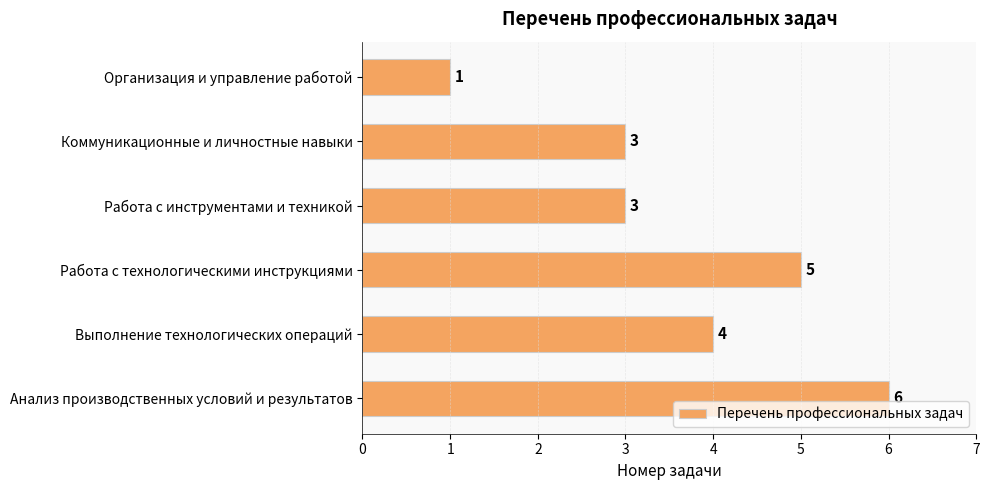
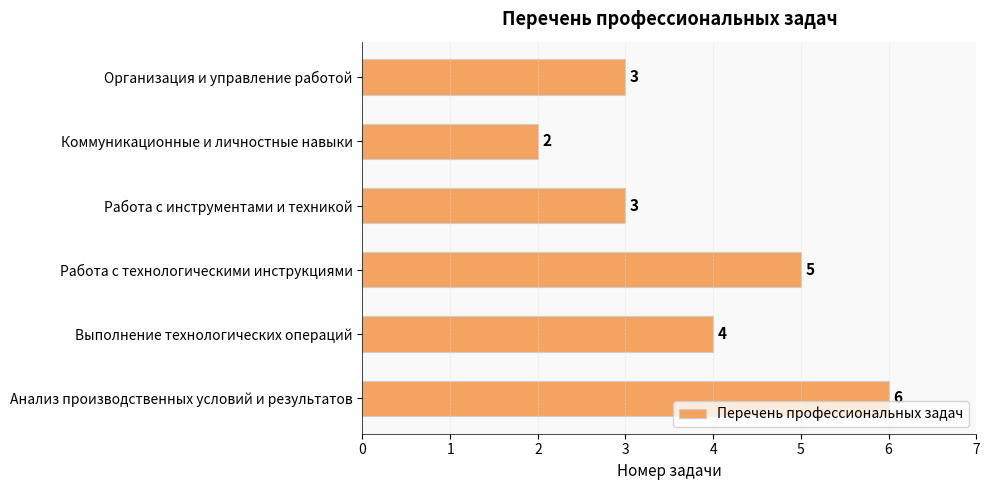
  {
-   "Организация и управление работой": 1,
-   "Коммуникационные и личностные навыки": 3,
+   "Организация и управление работой": 3,
+   "Коммуникационные и личностные навыки": 2,
    "Работа с инструментами и техникой": 3,
    "Работа с технологическими инструкциями": 5,
    "Выполнение технологических операций": 4
  }
